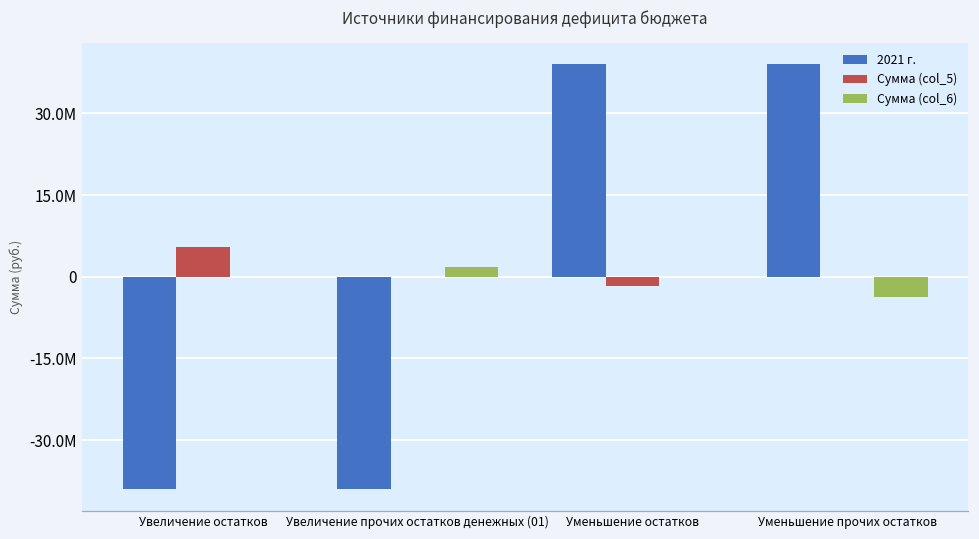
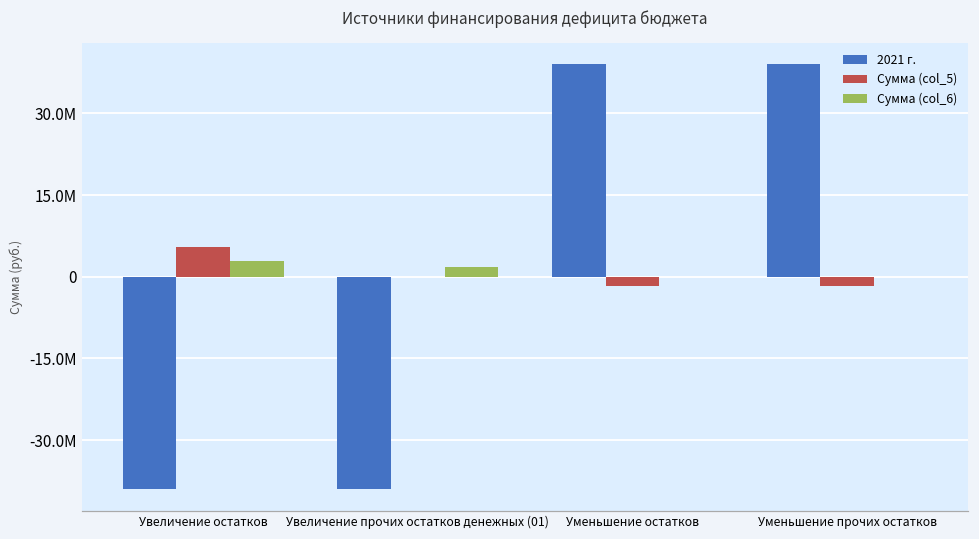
  {
    "2021 г.": {
      "Увеличение остатков": -39000000,
      "Увеличение прочих остатков денежных (01)": -39000000,
      "Уменьшение остатков": 39000000,
      "Уменьшение прочих остатков": 39000000
    },
    "Сумма (col_5)": {
      "Увеличение остатков": 6000000,
      "Уменьшение остатков": -2000000,
-     "Уменьшение прочих остатков": 0
+     "Уменьшение прочих остатков": -2000000
    },
    "Сумма (col_6)": {
-     "Увеличение остатков": 0,
+     "Увеличение остатков": 3000000,
      "Увеличение прочих остатков денежных (01)": 2000000,
-     "Уменьшение прочих остатков": -4000000
+     "Уменьшение прочих остатков": 0
    }
  }
